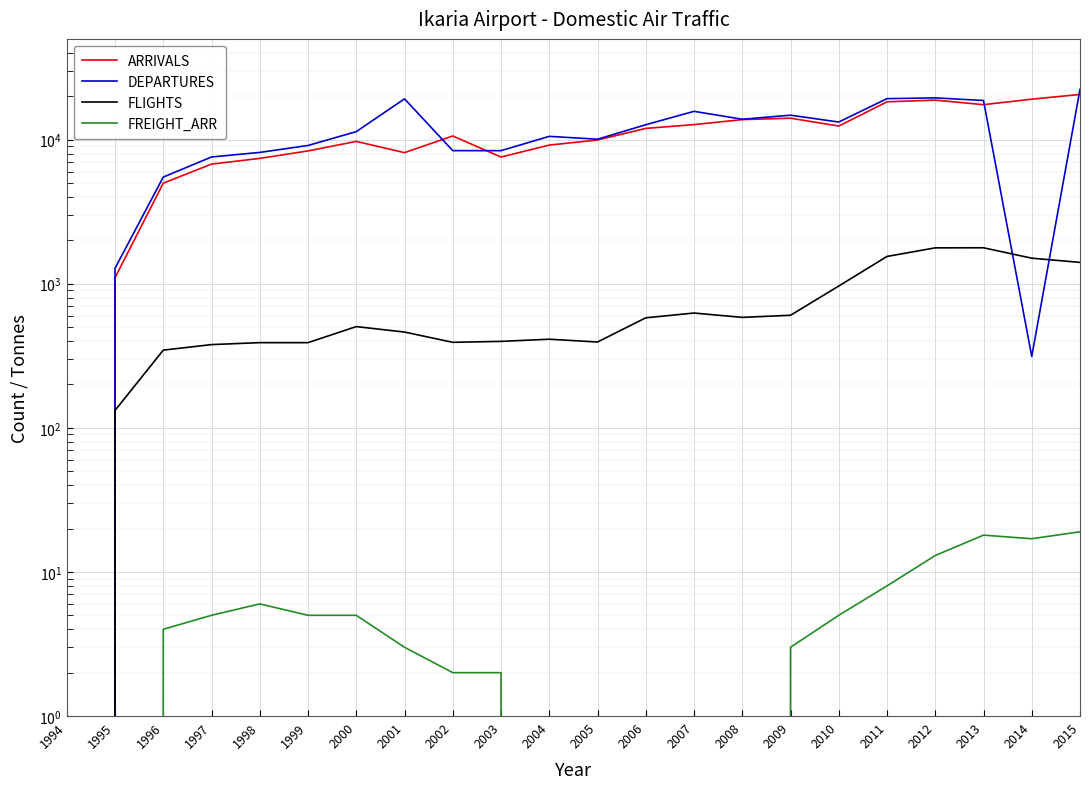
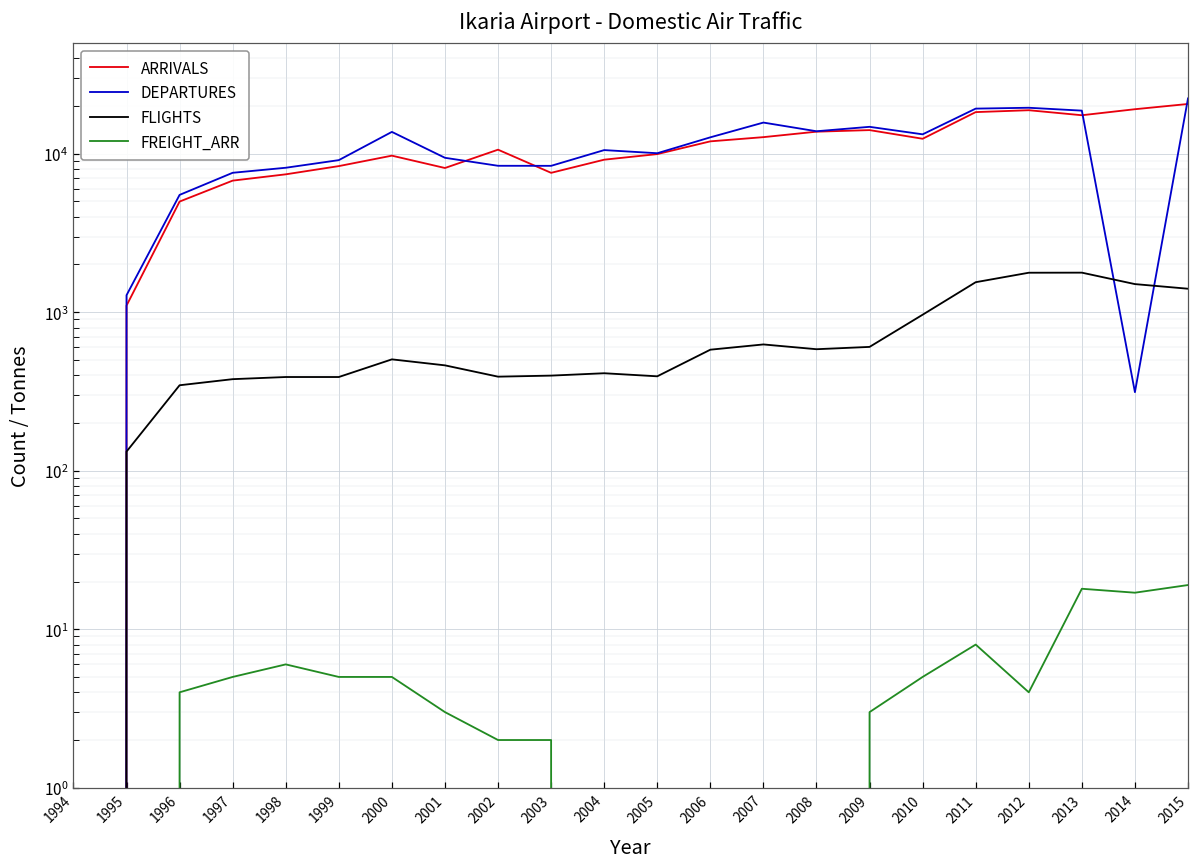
  {
    "ARRIVALS": {
      "1995": 1100,
      "1996": 5000,
      "1997": 7000,
      "1998": 7000,
      "1999": 8000,
      "2000": 10000,
      "2001": 8000,
      "2002": 11000,
      "2003": 8000,
      "2004": 9000,
      "2006": 12000,
      "2007": 13000,
      "2009": 14000,
      "2010": 12000,
      "2011": 18000,
      "2013": 17000,
      "2014": 19000,
      "2015": 21000
    },
    "DEPARTURES": {
      "1995": 1300,
      "1996": 5500,
      "1997": 8000,
      "1998": 8000,
      "1999": 9000,
-     "2000": 11000,
-     "2001": 19000,
+     "2000": 14000,
+     "2001": 9000,
      "2002": 8000,
      "2003": 8000,
      "2004": 11000,
      "2006": 13000,
      "2007": 16000,
      "2009": 15000,
      "2010": 13000,
      "2011": 19000,
      "2013": 19000,
      "2014": 310,
      "2015": 22000
    },
    "FLIGHTS": {
      "1995": 130,
      "1996": 350,
      "1997": 380,
      "1998": 390,
      "1999": 390,
      "2000": 500,
      "2001": 460,
      "2002": 390,
      "2003": 400,
      "2004": 410,
      "2005": 390,
      "2006": 580,
      "2007": 600,
      "2008": 580,
      "2009": 600,
      "2010": 1000,
      "2011": 1500,
      "2012": 1800,
      "2013": 1800,
      "2014": 1500,
      "2015": 1400
    },
    "FREIGHT_ARR": {
      "1996": 4,
      "1997": 5,
      "1998": 6,
      "1999": 5,
      "2000": 5,
      "2001": 3,
      "2002": 2,
      "2003": 2,
      "2009": 3,
      "2010": 5,
      "2011": 8,
-     "2012": 13,
+     "2012": 4,
      "2013": 18,
      "2014": 17,
      "2015": 19
    }
  }
